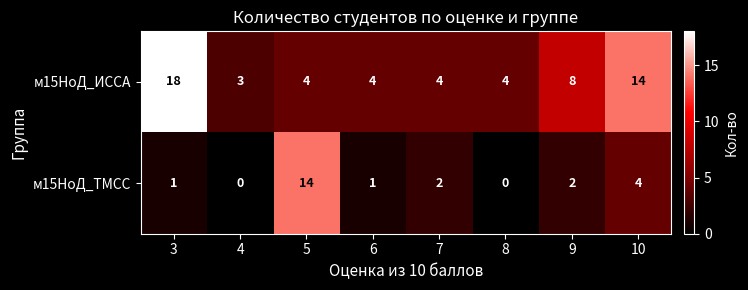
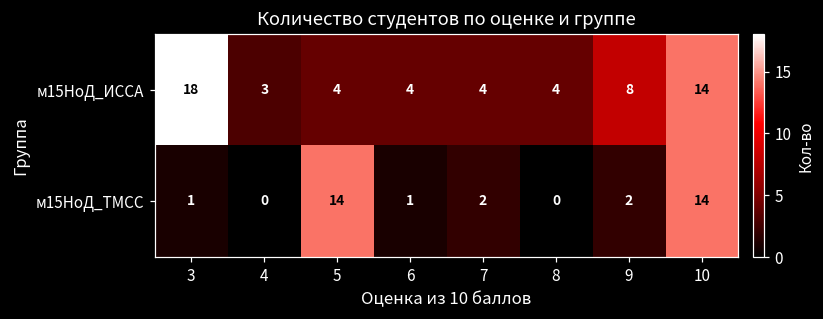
  {
    "м15НоД_ИССА": {
      "3": 18,
      "4": 3,
      "5": 4,
      "6": 4,
      "7": 4,
      "8": 4,
      "9": 8,
      "10": 14
    },
    "м15НоД_ТМСС": {
      "3": 1,
      "4": 0,
      "5": 14,
      "6": 1,
      "7": 2,
      "8": 0,
      "9": 2,
-     "10": 4
+     "10": 14
    }
  }
